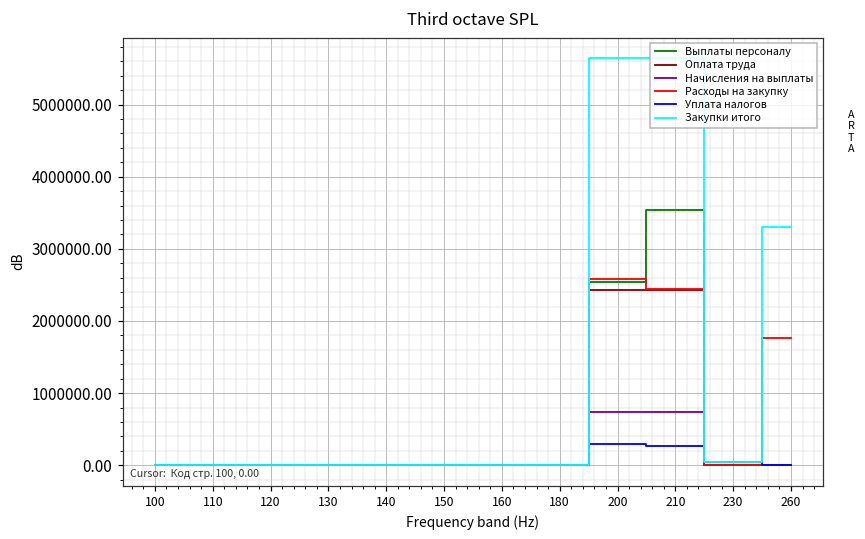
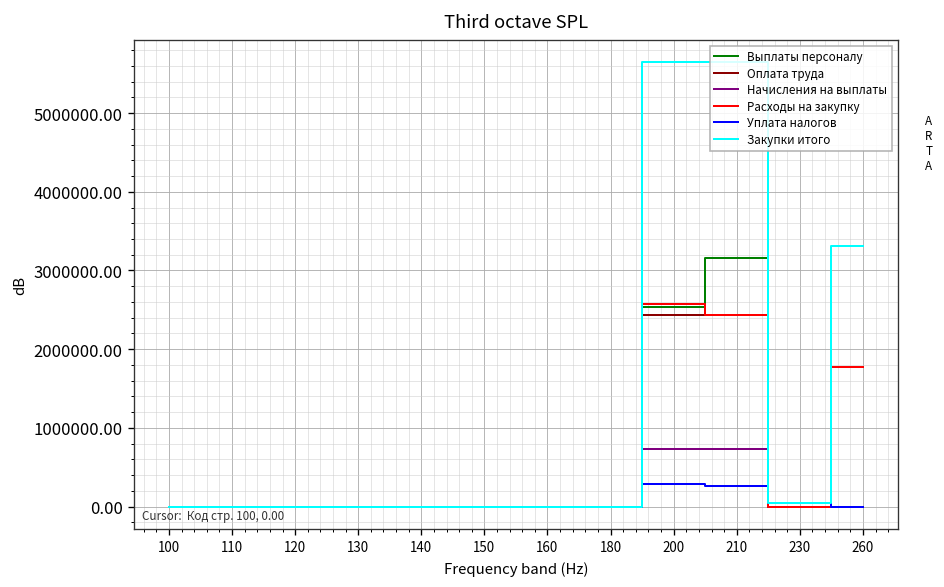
  {
    "Выплаты персоналу": {
      "200": 2500000,
-     "210": 3500000
+     "210": 3200000
    },
    "Оплата труда": {
      "200": 2400000
    },
    "Начисления на выплаты": {
      "200": 700000,
      "210": 700000
    },
    "Расходы на закупку": {
      "200": 2600000,
      "260": 1800000
    },
    "Уплата налогов": {
      "200": 300000,
      "210": 300000
    },
    "Закупки итого": {
      "200": 5600000,
      "260": 3300000
    }
  }
